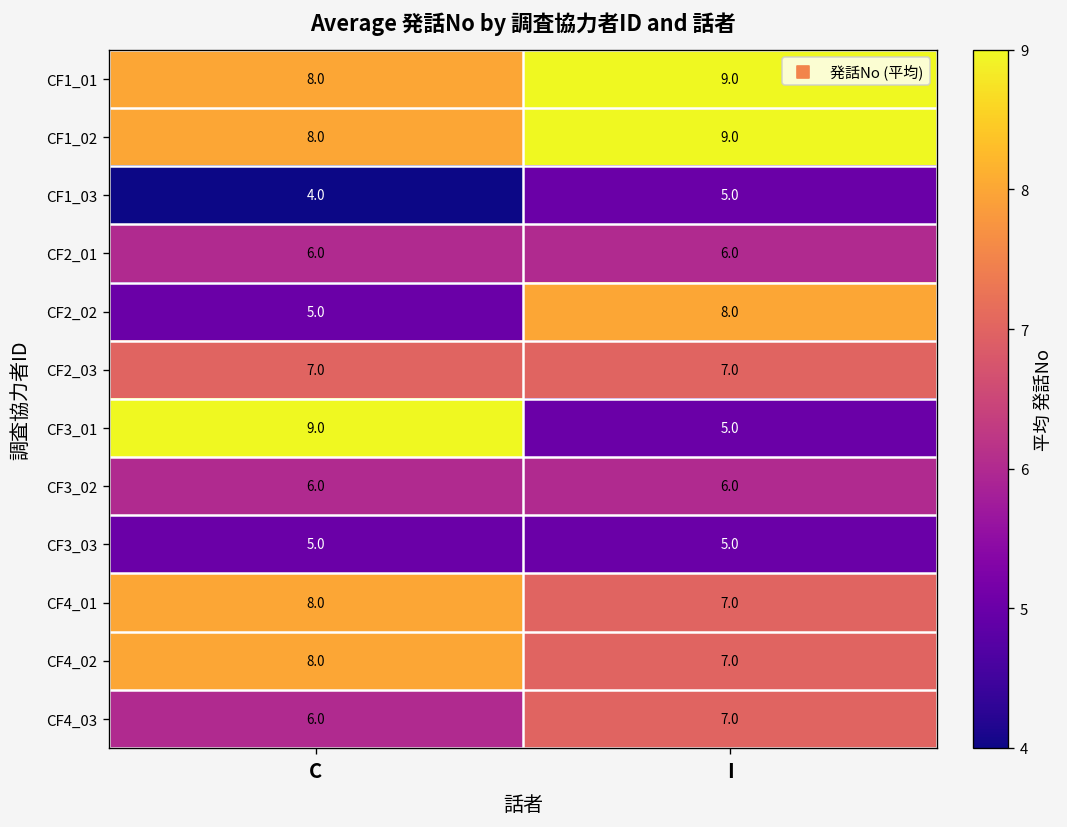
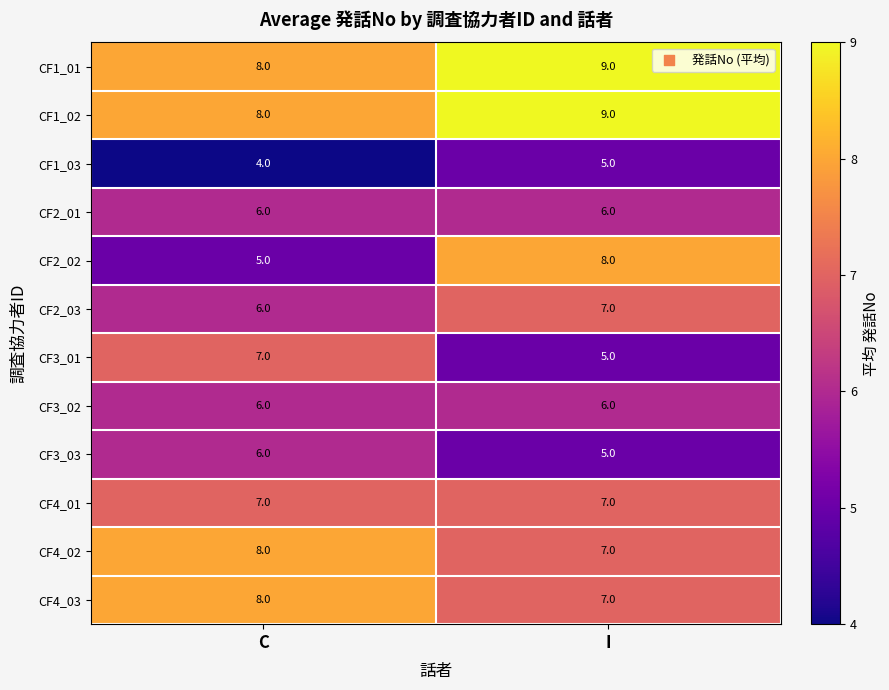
  {
    "CF1_01": {
      "C": 8.0,
      "I": 9.0
    },
    "CF1_02": {
      "C": 8.0,
      "I": 9.0
    },
    "CF1_03": {
      "C": 4.0,
      "I": 5.0
    },
    "CF2_01": {
      "C": 6.0,
      "I": 6.0
    },
    "CF2_02": {
      "C": 5.0,
      "I": 8.0
    },
    "CF2_03": {
-     "C": 7.0,
+     "C": 6.0,
      "I": 7.0
    },
    "CF3_01": {
-     "C": 9.0,
+     "C": 7.0,
      "I": 5.0
    },
    "CF3_02": {
      "C": 6.0,
      "I": 6.0
    },
    "CF3_03": {
-     "C": 5.0,
+     "C": 6.0,
      "I": 5.0
    },
    "CF4_01": {
-     "C": 8.0,
+     "C": 7.0,
      "I": 7.0
    },
    "CF4_02": {
      "C": 8.0,
      "I": 7.0
    },
    "CF4_03": {
-     "C": 6.0,
+     "C": 8.0,
      "I": 7.0
    }
  }
